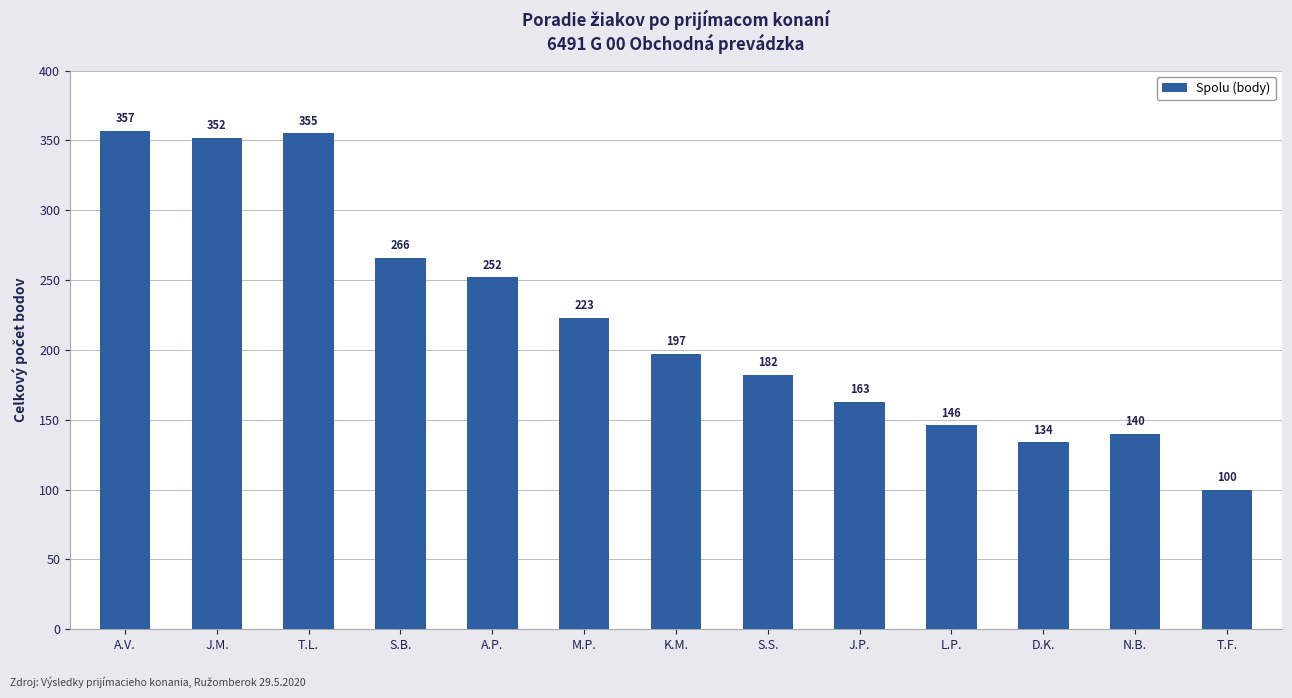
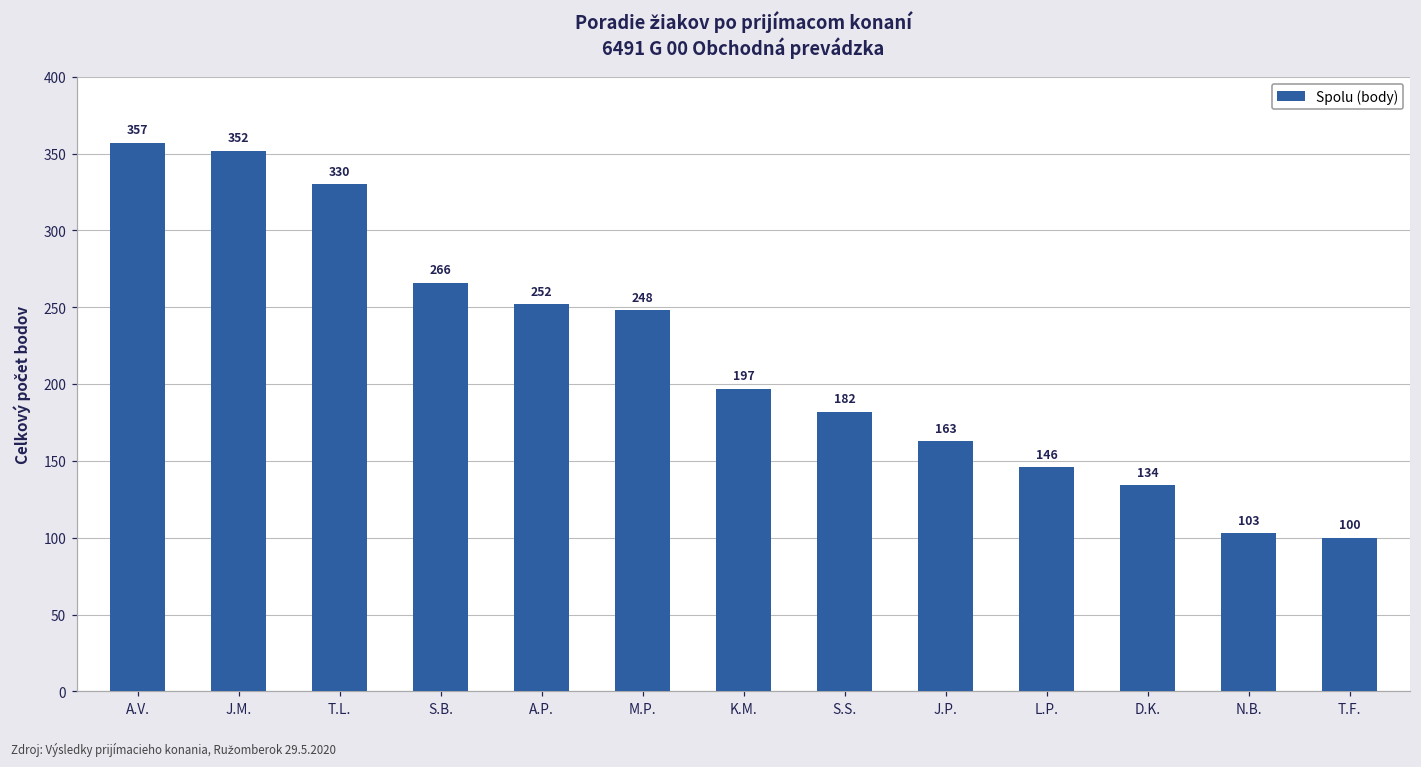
  {
    "A.V.": 357,
    "J.M.": 352,
-   "T.L.": 355,
+   "T.L.": 330,
    "S.B.": 266,
    "A.P.": 252,
-   "M.P.": 223,
+   "M.P.": 248,
    "K.M.": 197,
    "S.S.": 182,
    "J.P.": 163,
    "L.P.": 146,
    "D.K.": 134,
-   "N.B.": 140,
+   "N.B.": 103,
    "T.F.": 100
  }
